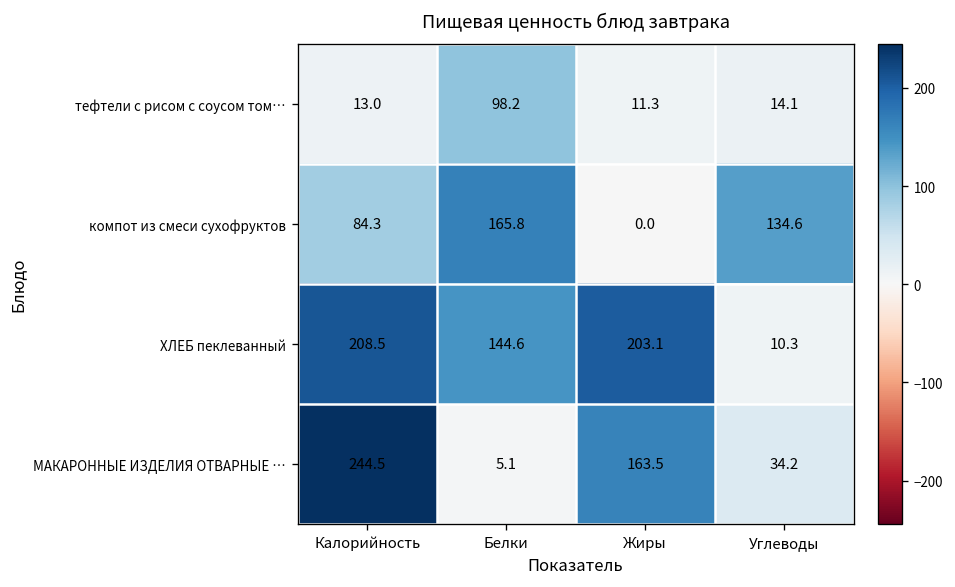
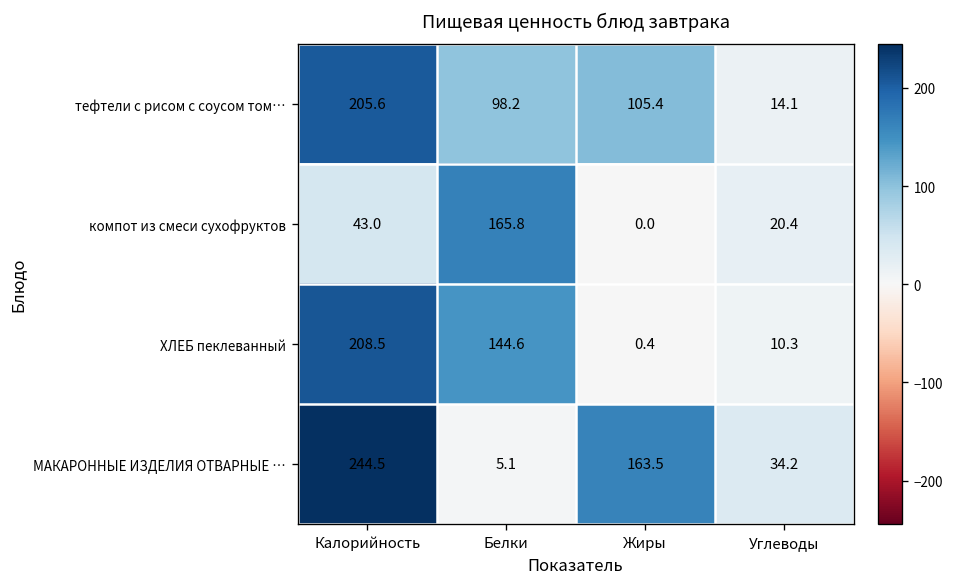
  {
    "тефтели с рисом с соусом том…": {
-     "Калорийность": 13.0,
+     "Калорийность": 205.6,
      "Белки": 98.2,
-     "Жиры": 11.3,
+     "Жиры": 105.4,
      "Углеводы": 14.1
    },
    "компот из смеси сухофруктов": {
-     "Калорийность": 84.3,
+     "Калорийность": 43.0,
      "Белки": 165.8,
      "Жиры": 0.0,
-     "Углеводы": 134.6
+     "Углеводы": 20.4
    },
    "ХЛЕБ пеклеванный": {
      "Калорийность": 208.5,
      "Белки": 144.6,
-     "Жиры": 203.1,
+     "Жиры": 0.4,
      "Углеводы": 10.3
    },
    "МАКАРОННЫЕ ИЗДЕЛИЯ ОТВАРНЫЕ …": {
      "Калорийность": 244.5,
      "Белки": 5.1,
      "Жиры": 163.5,
      "Углеводы": 34.2
    }
  }
